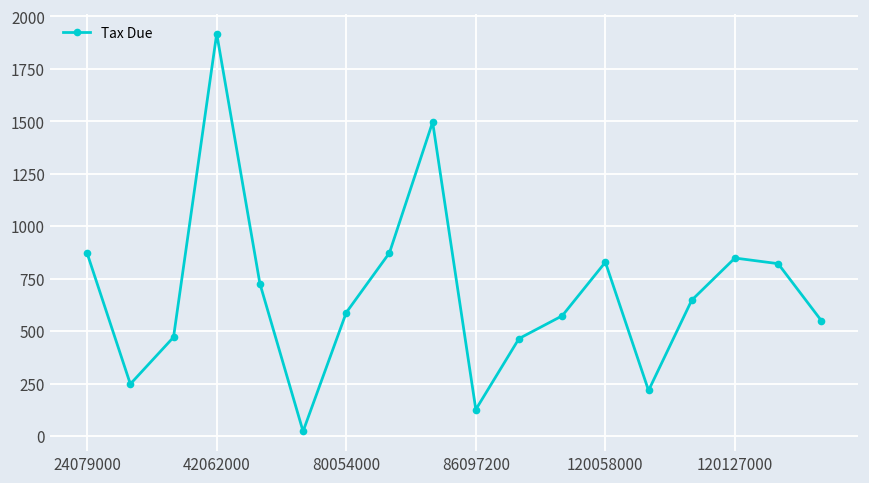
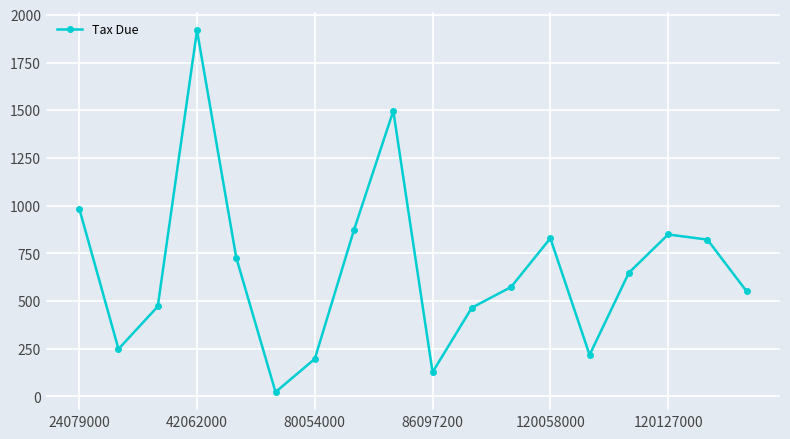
  {
-   "24079000": 870,
+   "24079000": 980,
    "42062000": 1920,
-   "80054000": 590,
+   "80054000": 200,
    "86097200": 130,
    "120058000": 830,
    "120127000": 850
  }
